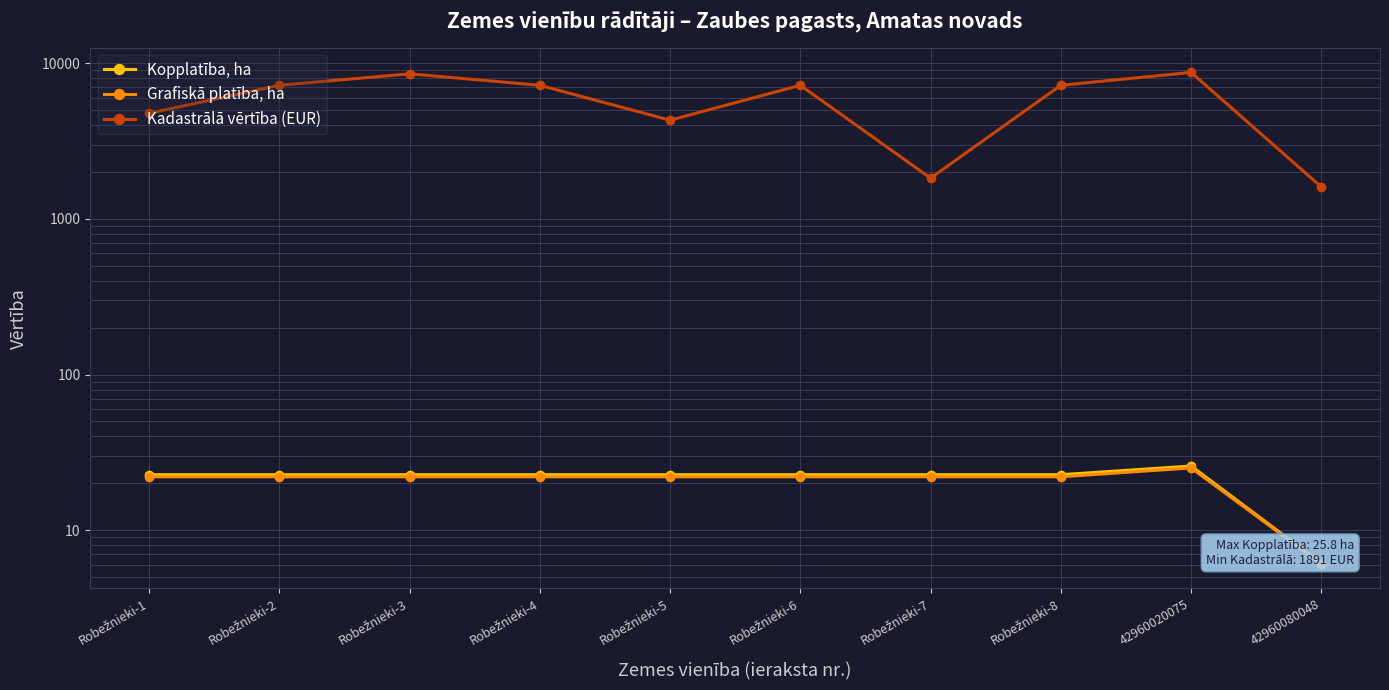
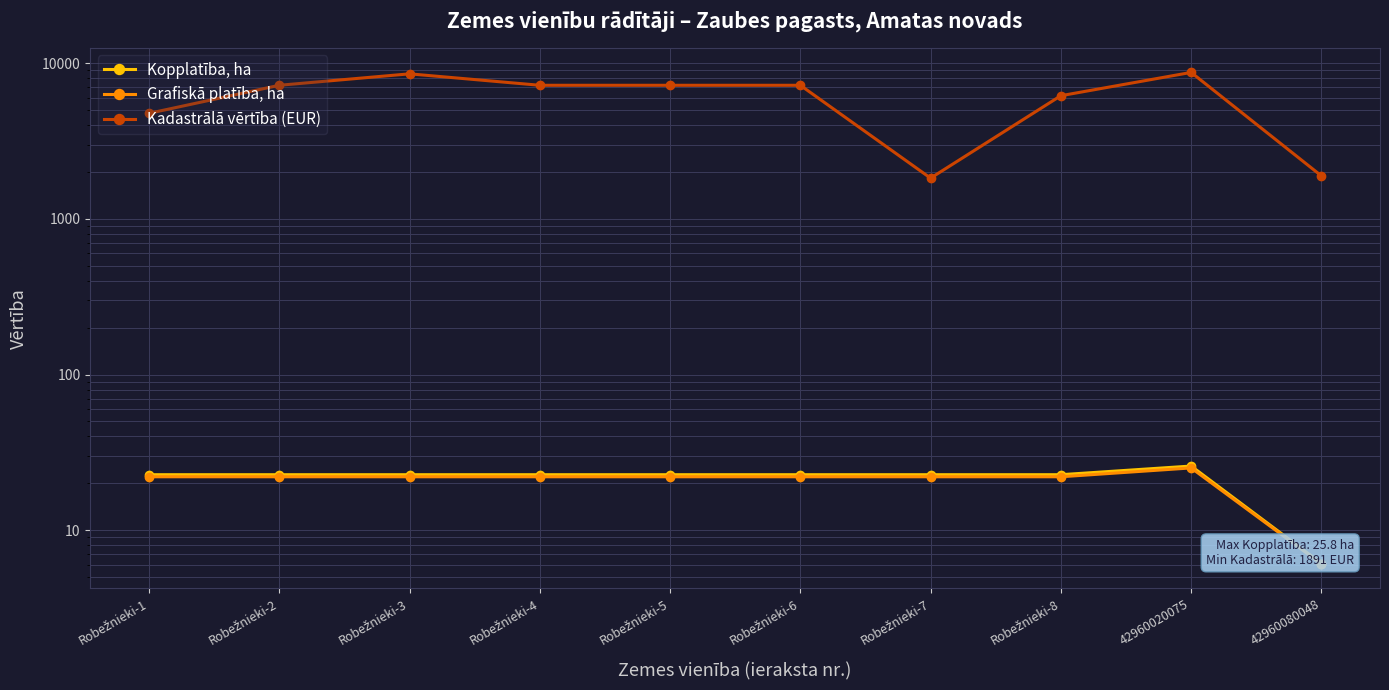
  {
    "Kadastrālā vērtība (EUR)": {
      "Robežnieki-3": 9000,
      "Robežnieki-4": 7000,
-     "Robežnieki-5": 4300,
+     "Robežnieki-5": 7000,
      "Robežnieki-6": 7000,
      "Robežnieki-7": 1800,
-     "Robežnieki-8": 7000,
+     "Robežnieki-8": 6200,
      "42960020075": 9000,
-     "42960080048": 1600
+     "42960080048": 1900
    }
  }
